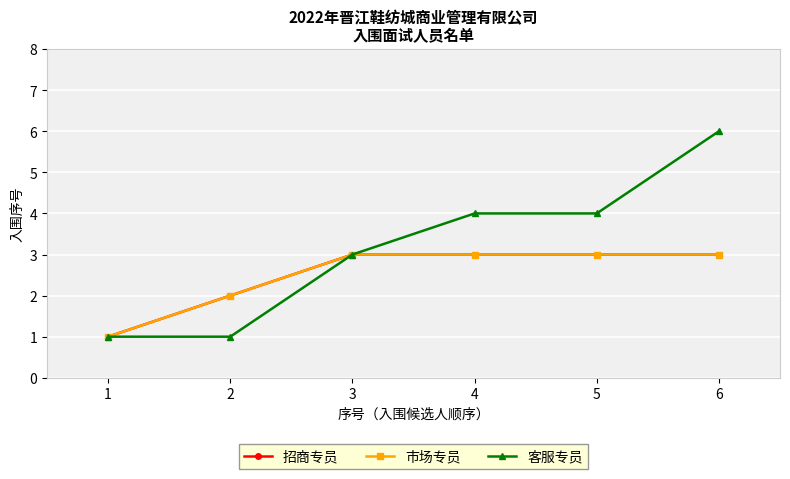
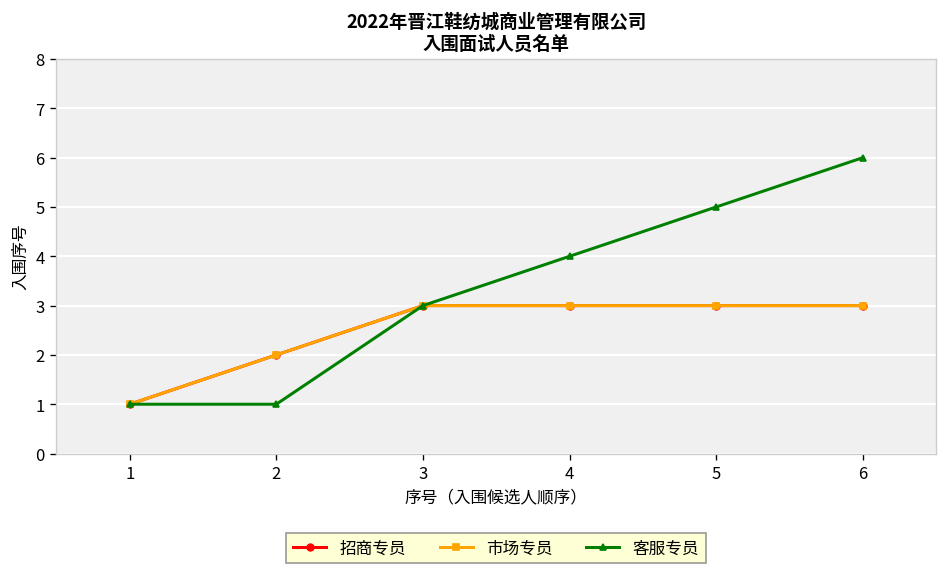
  {
    "市场专员": {
      "2": 2,
      "4": 3,
      "5": 3,
      "6": 3
    },
    "客服专员": {
      "2": 1,
      "4": 4,
-     "5": 4,
+     "5": 5,
      "6": 6
    }
  }
